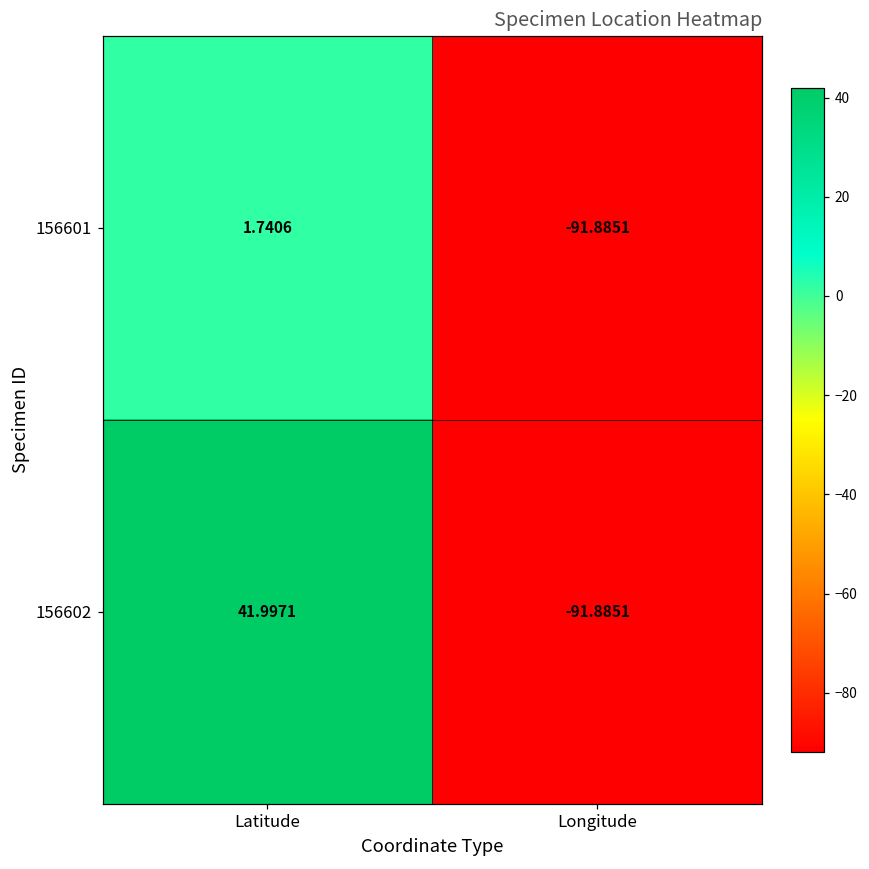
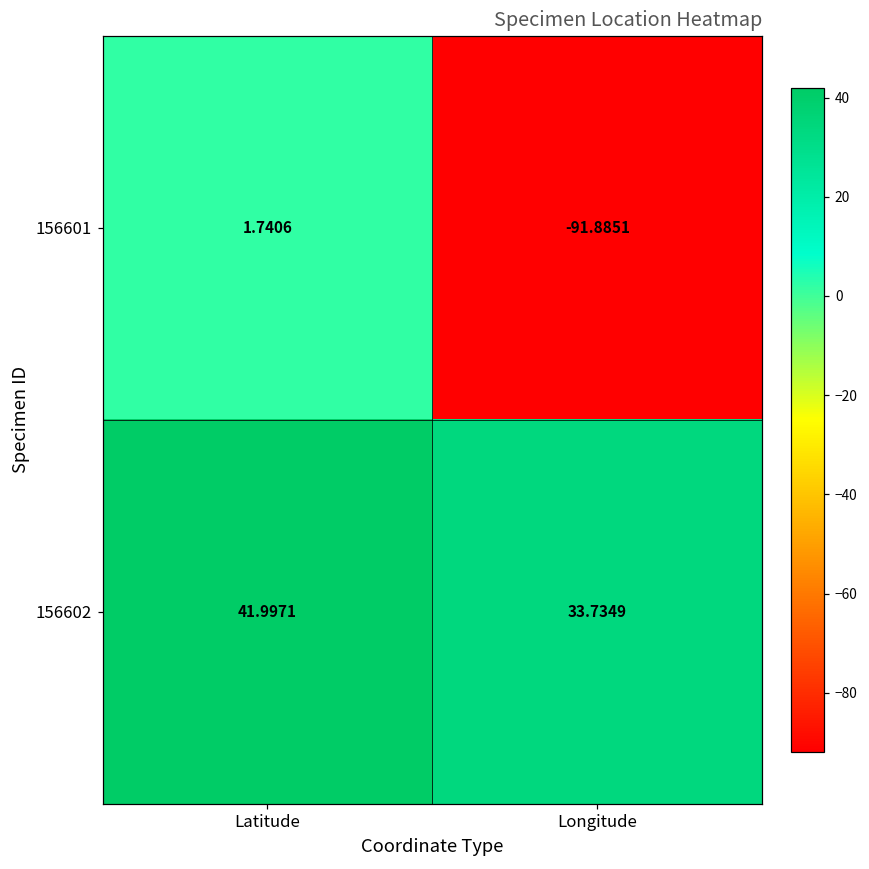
  {
    "156601": {
      "Latitude": 1.7406,
      "Longitude": -91.8851
    },
    "156602": {
      "Latitude": 41.9971,
-     "Longitude": -91.8851
+     "Longitude": 33.7349
    }
  }
